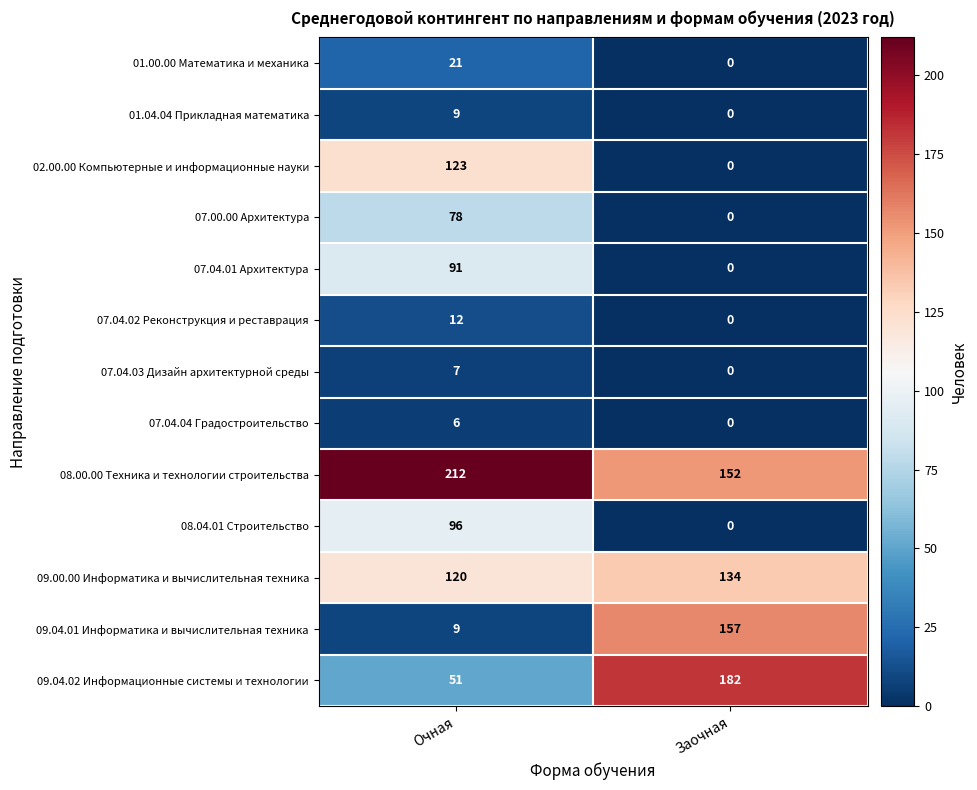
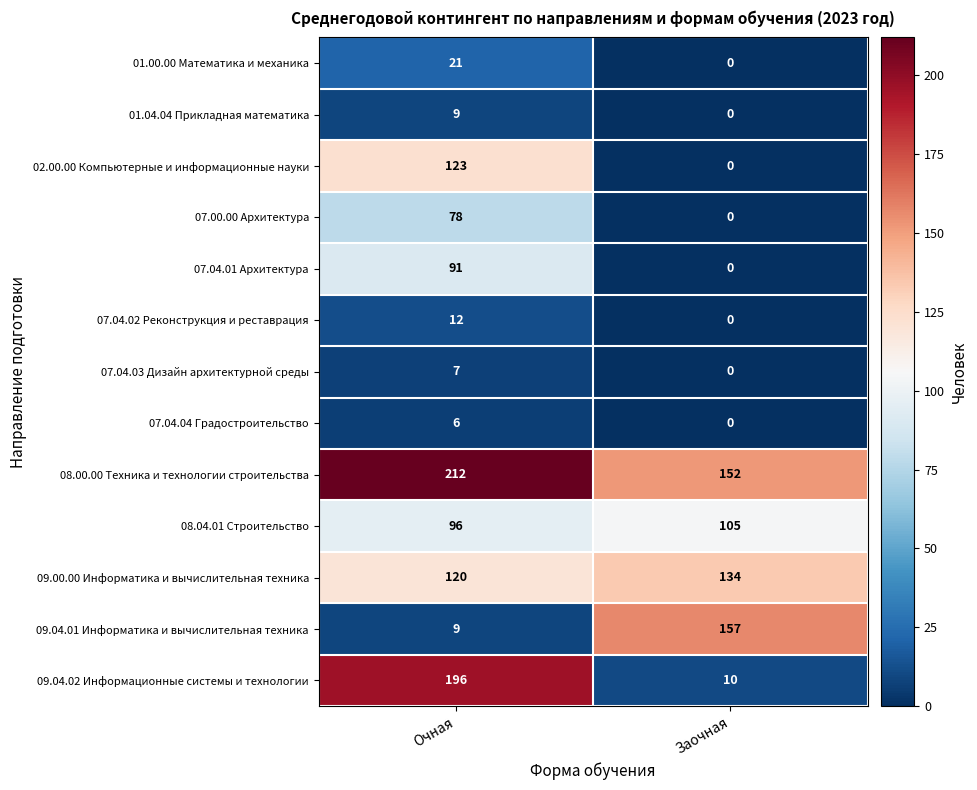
  {
    "01.00.00 Математика и механика": {
      "Очная": 21,
      "Заочная": 0
    },
    "01.04.04 Прикладная математика": {
      "Очная": 9,
      "Заочная": 0
    },
    "02.00.00 Компьютерные и информационные науки": {
      "Очная": 123,
      "Заочная": 0
    },
    "07.00.00 Архитектура": {
      "Очная": 78,
      "Заочная": 0
    },
    "07.04.01 Архитектура": {
      "Очная": 91,
      "Заочная": 0
    },
    "07.04.02 Реконструкция и реставрация": {
      "Очная": 12,
      "Заочная": 0
    },
    "07.04.03 Дизайн архитектурной среды": {
      "Очная": 7,
      "Заочная": 0
    },
    "07.04.04 Градостроительство": {
      "Очная": 6,
      "Заочная": 0
    },
    "08.00.00 Техника и технологии строительства": {
      "Очная": 212,
      "Заочная": 152
    },
    "08.04.01 Строительство": {
      "Очная": 96,
-     "Заочная": 0
+     "Заочная": 105
    },
    "09.00.00 Информатика и вычислительная техника": {
      "Очная": 120,
      "Заочная": 134
    },
    "09.04.01 Информатика и вычислительная техника": {
      "Очная": 9,
      "Заочная": 157
    },
    "09.04.02 Информационные системы и технологии": {
-     "Очная": 51,
-     "Заочная": 182
+     "Очная": 196,
+     "Заочная": 10
    }
  }
